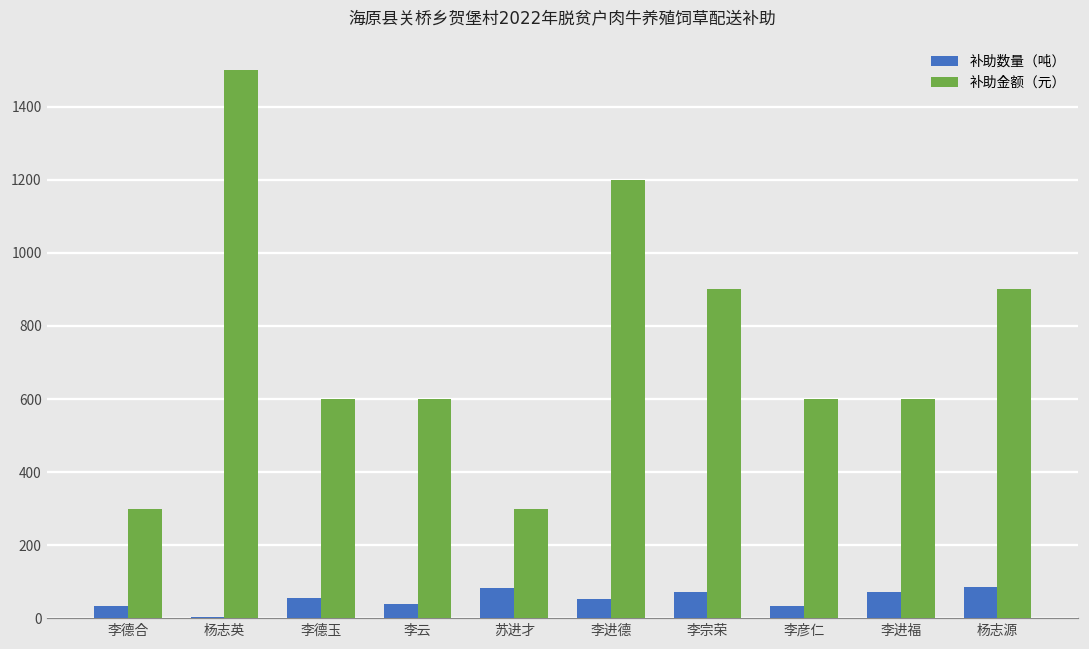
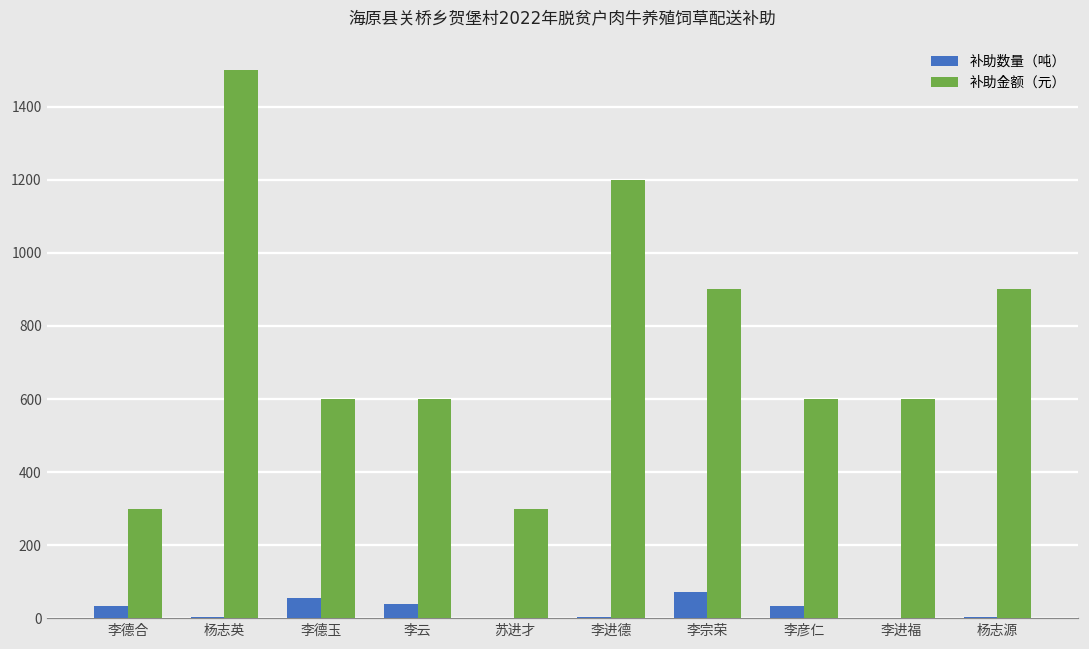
  {
    "补助数量（吨）": {
      "李德合": 30,
      "李德玉": 60,
      "李云": 40,
-     "苏进才": 80,
-     "李进德": 50,
+     "苏进才": 0,
+     "李进德": 0,
      "李宗荣": 70,
      "李彦仁": 30,
-     "李进福": 70,
-     "杨志源": 90
+     "李进福": 0,
+     "杨志源": 0
    },
    "补助金额（元）": {
      "李德合": 300,
      "杨志英": 1500,
      "李德玉": 600,
      "李云": 600,
      "苏进才": 300,
      "李进德": 1200,
      "李宗荣": 900,
      "李彦仁": 600,
      "李进福": 600,
      "杨志源": 900
    }
  }
